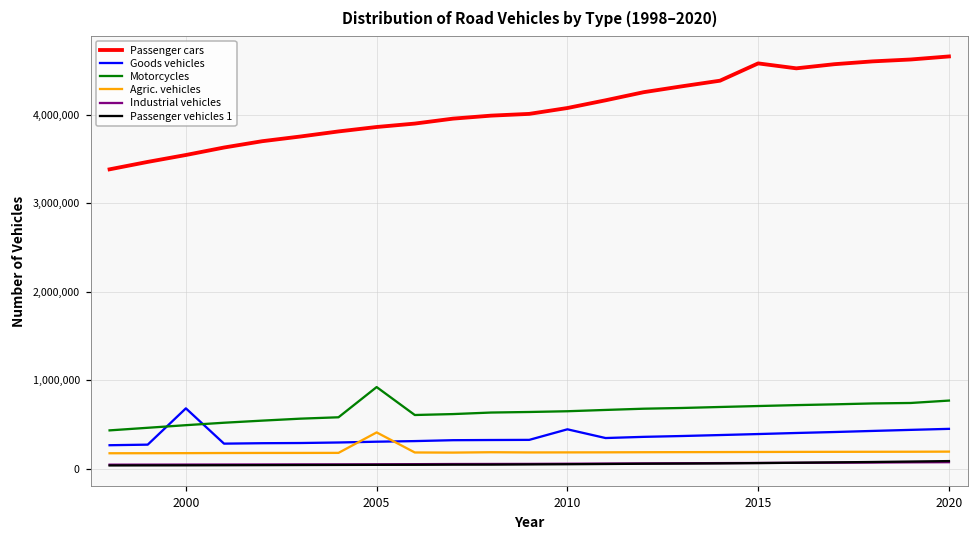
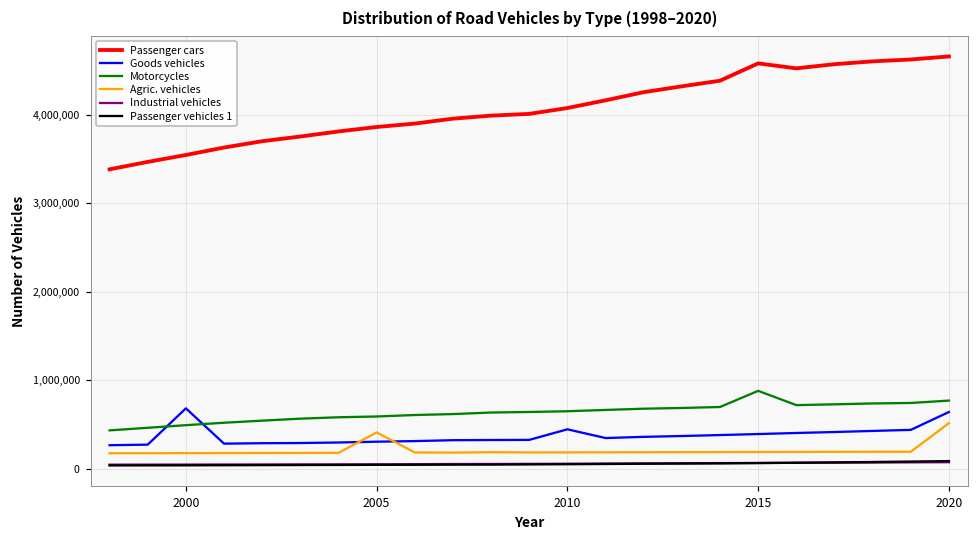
  {
    "Passenger cars": {
      "2000": "3,500,000",
      "2005": "3,900,000",
      "2010": "4,100,000",
      "2015": "4,600,000",
      "2020": "4,700,000"
    },
    "Goods vehicles": {
      "2000": "700,000",
      "2005": "300,000",
      "2010": "400,000",
      "2015": "400,000",
-     "2020": "500,000"
+     "2020": "600,000"
    },
    "Motorcycles": {
      "2000": "500,000",
-     "2005": "900,000",
+     "2005": "600,000",
      "2010": "700,000",
-     "2015": "700,000",
+     "2015": "900,000",
      "2020": "800,000"
    },
    "Agric. vehicles": {
      "2000": "200,000",
      "2005": "400,000",
      "2010": "200,000",
      "2015": "200,000",
-     "2020": "200,000"
+     "2020": "500,000"
    }
  }
